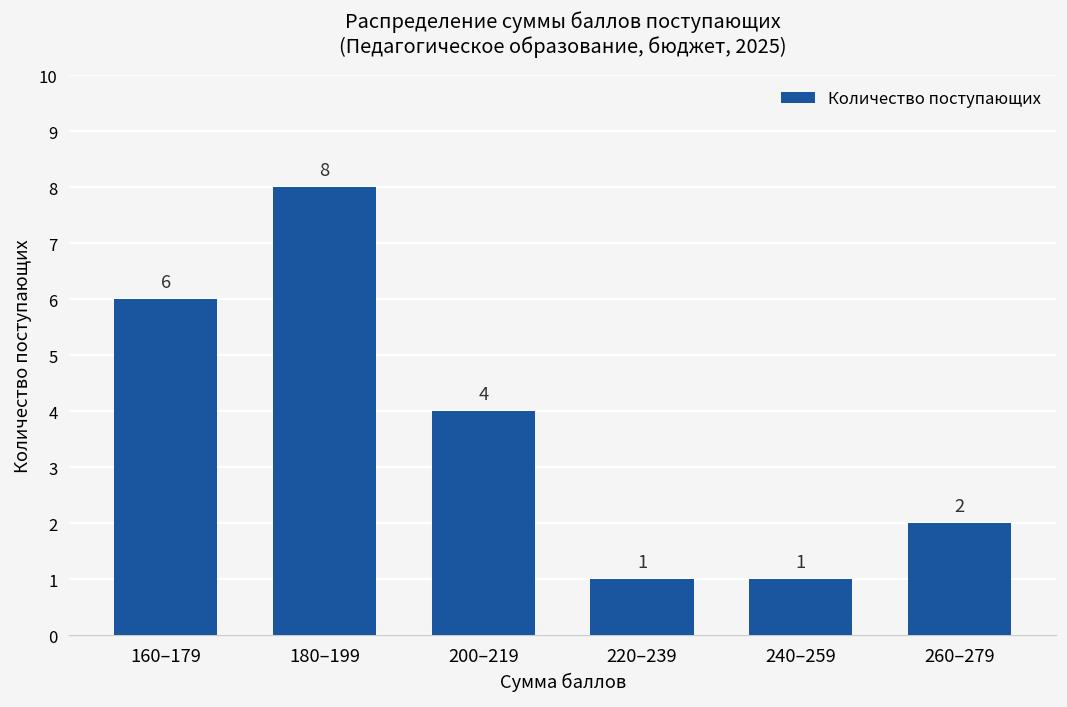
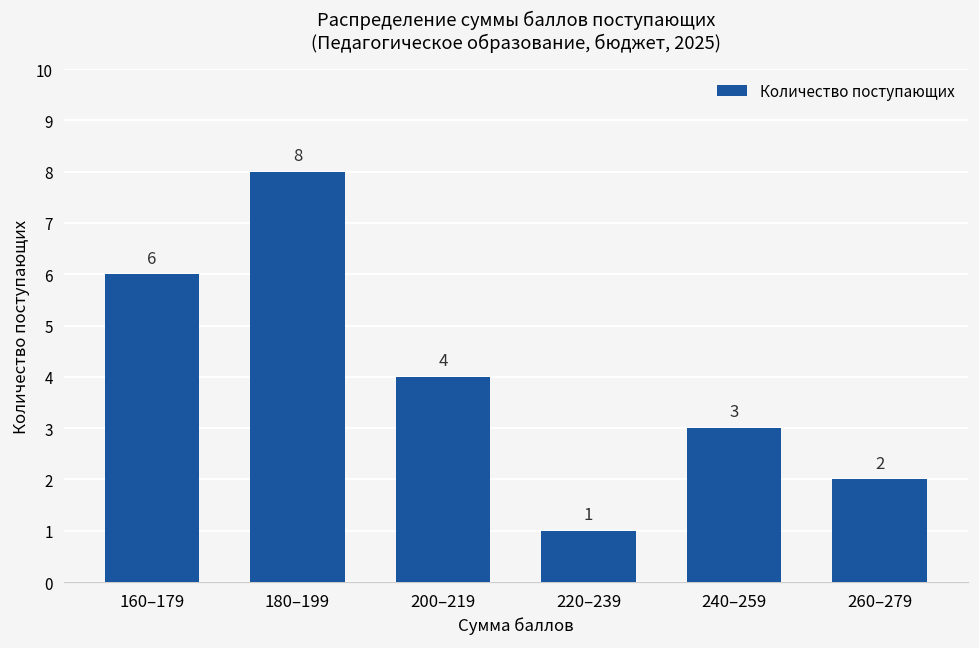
  {
    "160–179": 6,
    "180–199": 8,
    "200–219": 4,
    "220–239": 1,
-   "240–259": 1,
+   "240–259": 3,
    "260–279": 2
  }
